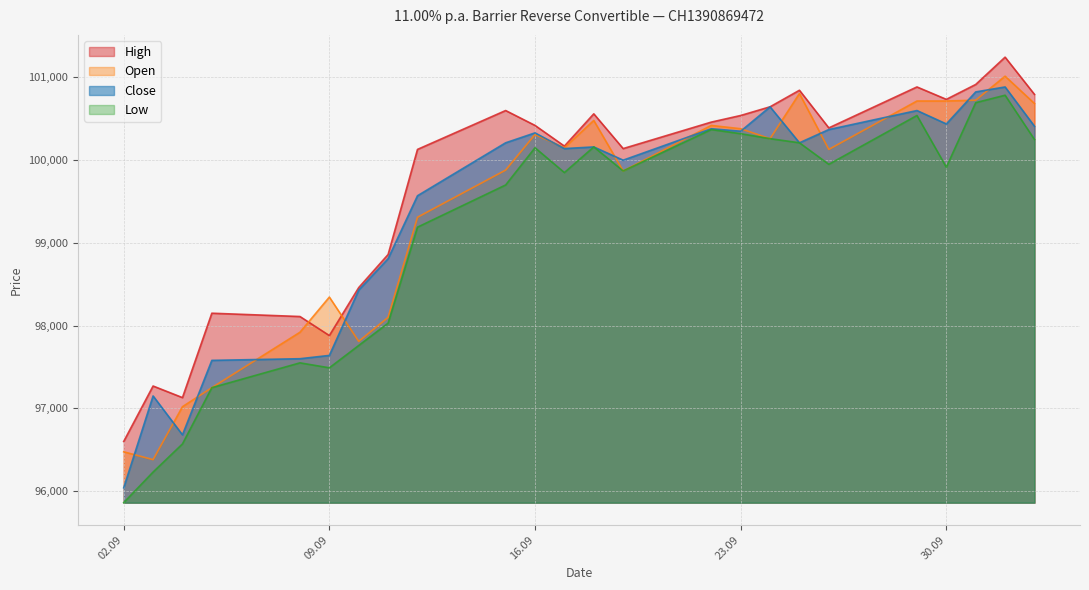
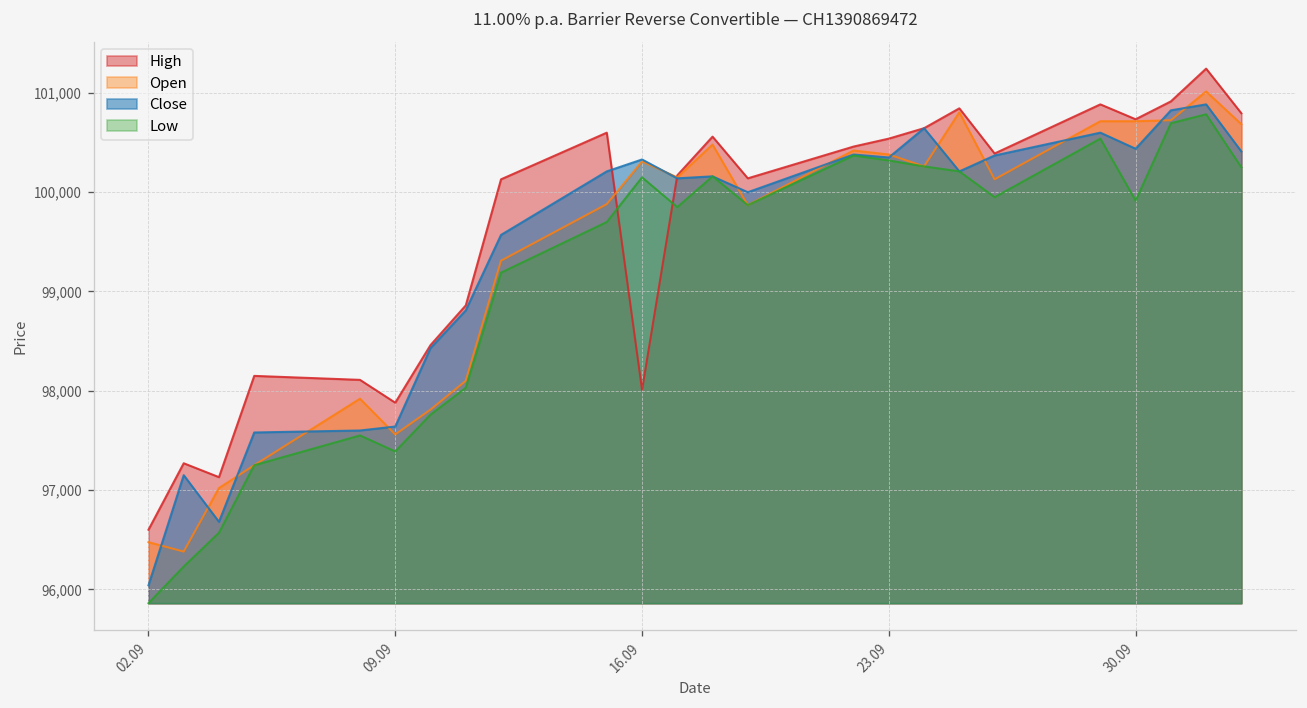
  {
    "High": {
      "02.09": "96,600",
      "09.09": "97,900",
-     "16.09": "100,400",
+     "16.09": "98,000",
      "23.09": "100,500"
    },
    "Open": {
      "02.09": "96,500",
-     "09.09": "98,300"
+     "09.09": "97,600"
    },
    "Close": {
      "02.09": "96,000",
      "09.09": "97,600",
      "30.09": "100,400"
    },
    "Low": {
      "02.09": "95,900",
-     "09.09": "97,500",
+     "09.09": "97,400",
      "16.09": "100,200",
      "30.09": "99,900"
    }
  }
